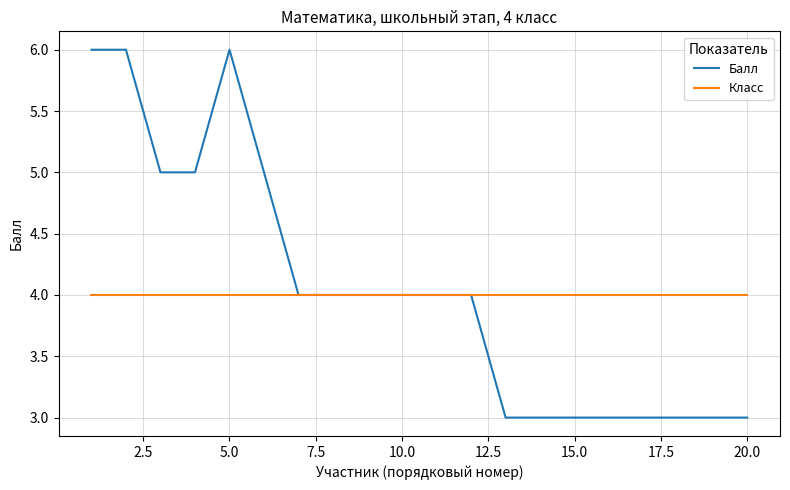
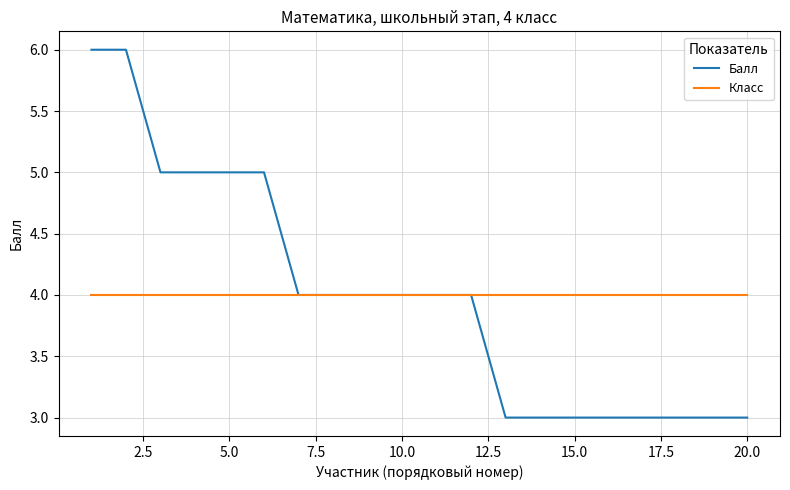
  {
    "Балл": {
-     "5.0": 6,
+     "5.0": 5,
      "15.0": 3,
      "20.0": 3
    },
    "Класс": {
      "5.0": 4,
      "15.0": 4,
      "20.0": 4
    }
  }
